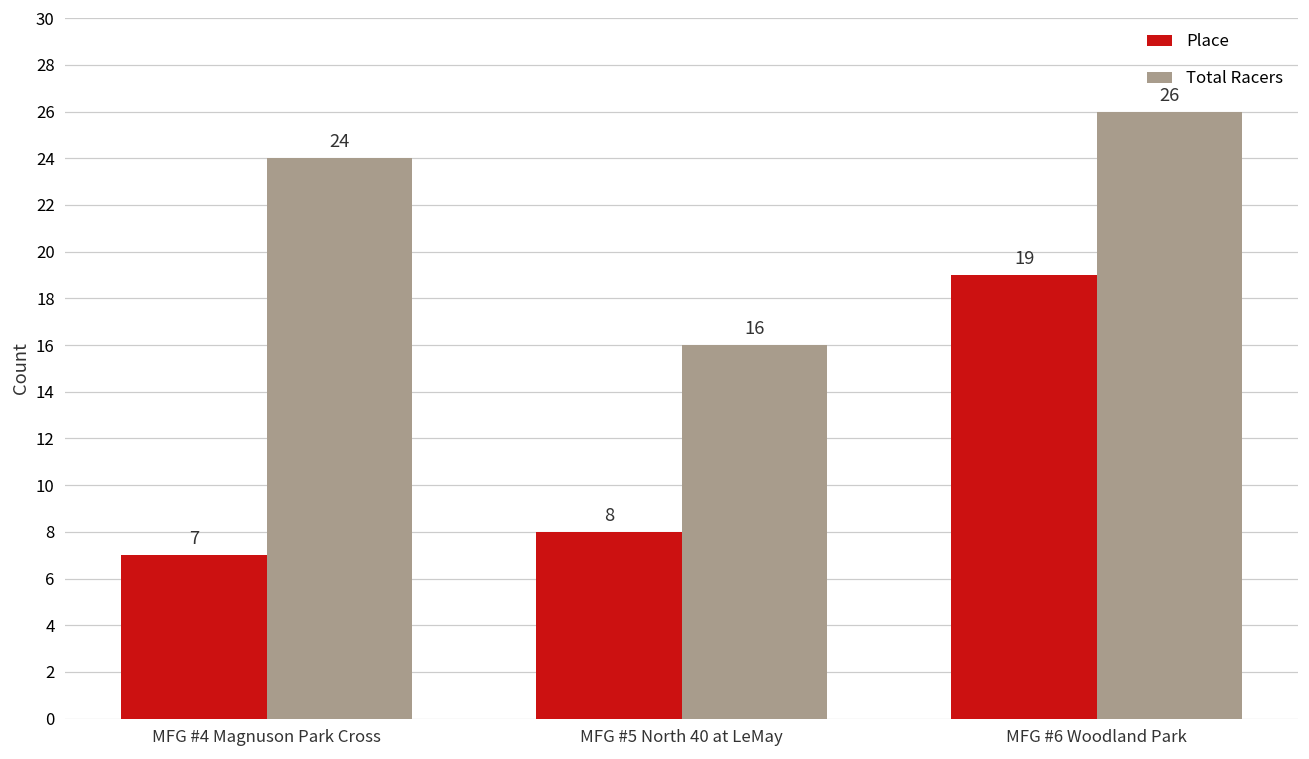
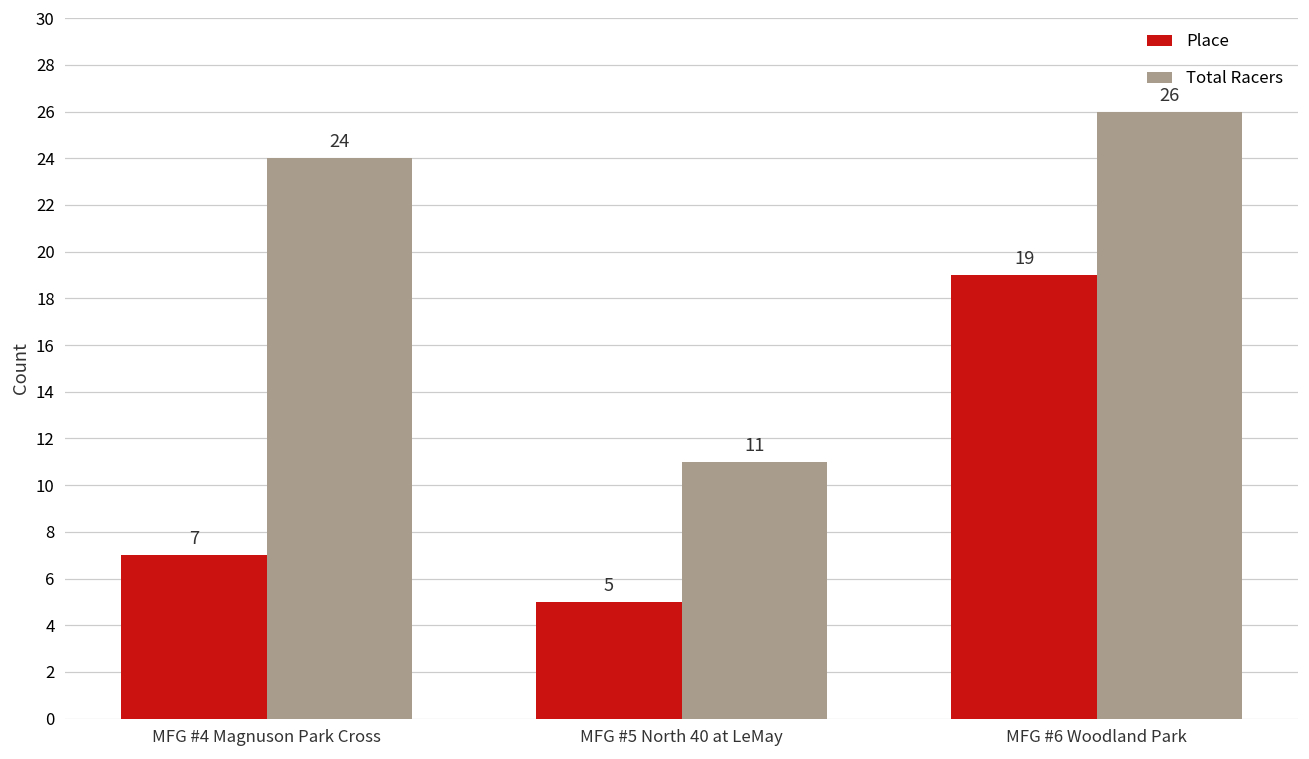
  {
    "Place": {
      "MFG #4 Magnuson Park Cross": 7,
-     "MFG #5 North 40 at LeMay": 8,
+     "MFG #5 North 40 at LeMay": 5,
      "MFG #6 Woodland Park": 19
    },
    "Total Racers": {
      "MFG #4 Magnuson Park Cross": 24,
-     "MFG #5 North 40 at LeMay": 16,
+     "MFG #5 North 40 at LeMay": 11,
      "MFG #6 Woodland Park": 26
    }
  }
